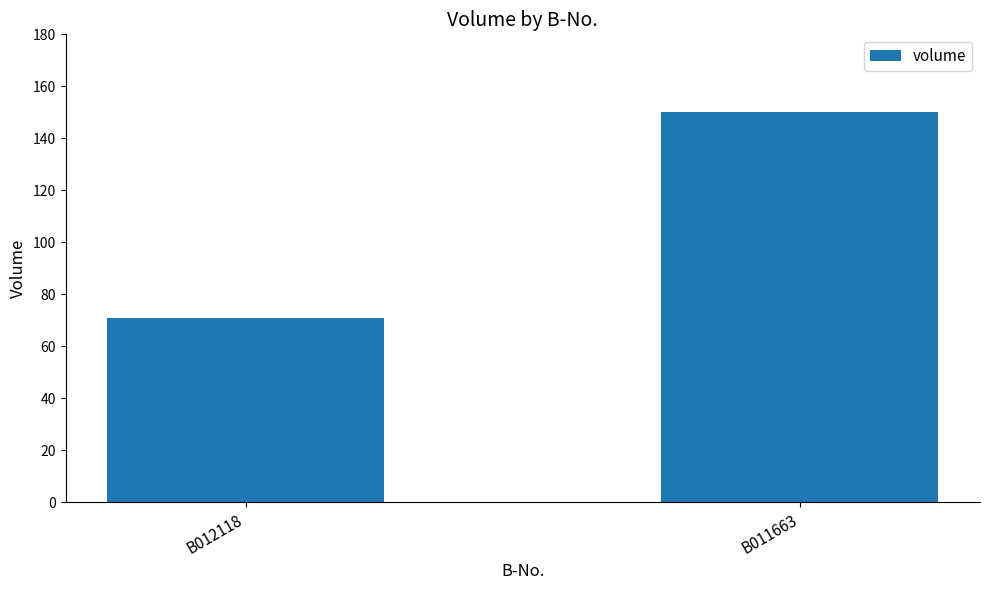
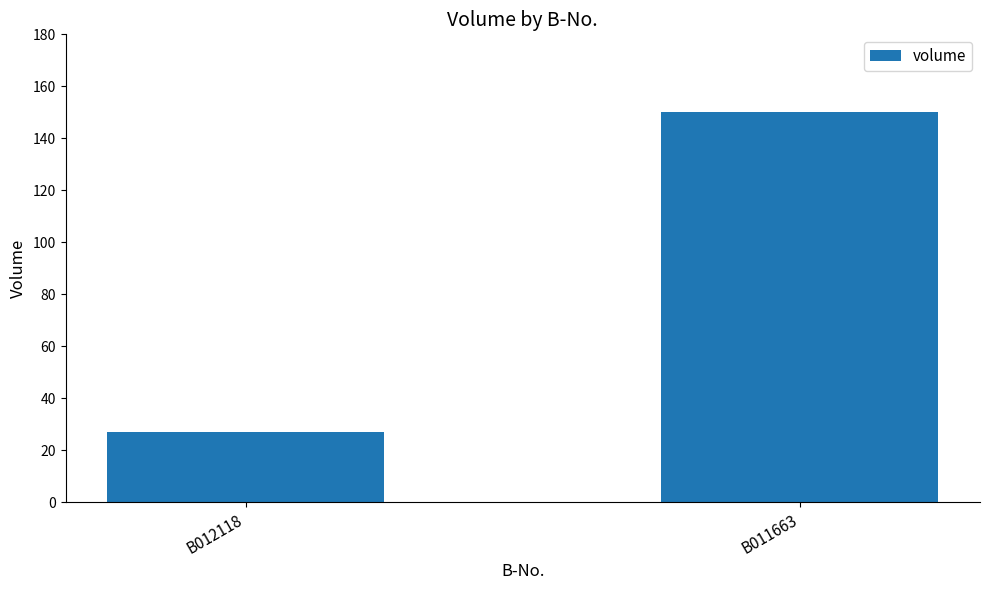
  {
-   "B012118": 71,
+   "B012118": 27,
    "B011663": 150
  }
